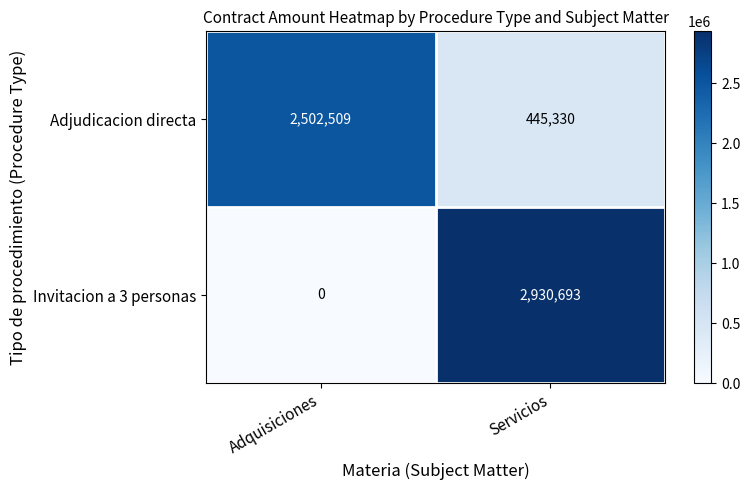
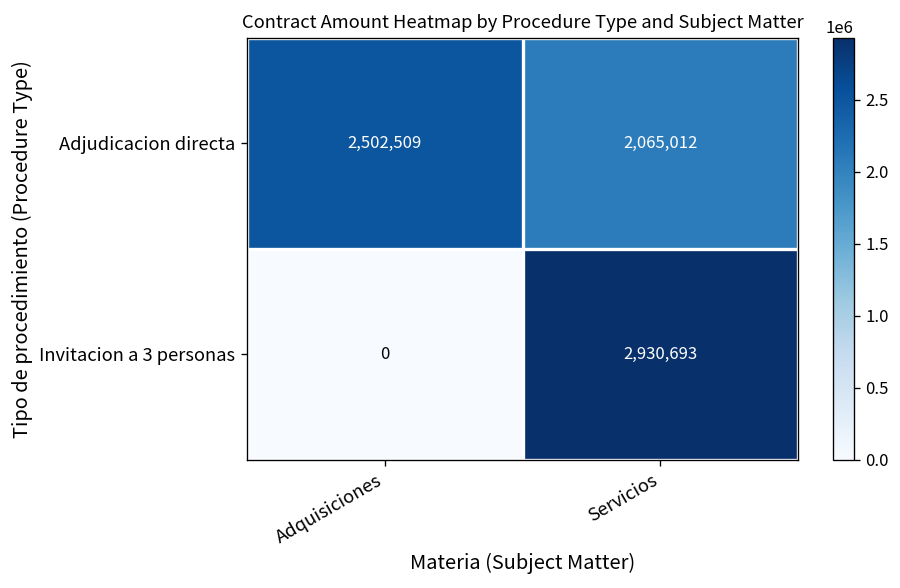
  {
    "Adjudicacion directa": {
      "Adquisiciones": "2,502,509",
-     "Servicios": "445,330"
+     "Servicios": "2,065,012"
    },
    "Invitacion a 3 personas": {
      "Adquisiciones": "0",
      "Servicios": "2,930,693"
    }
  }
